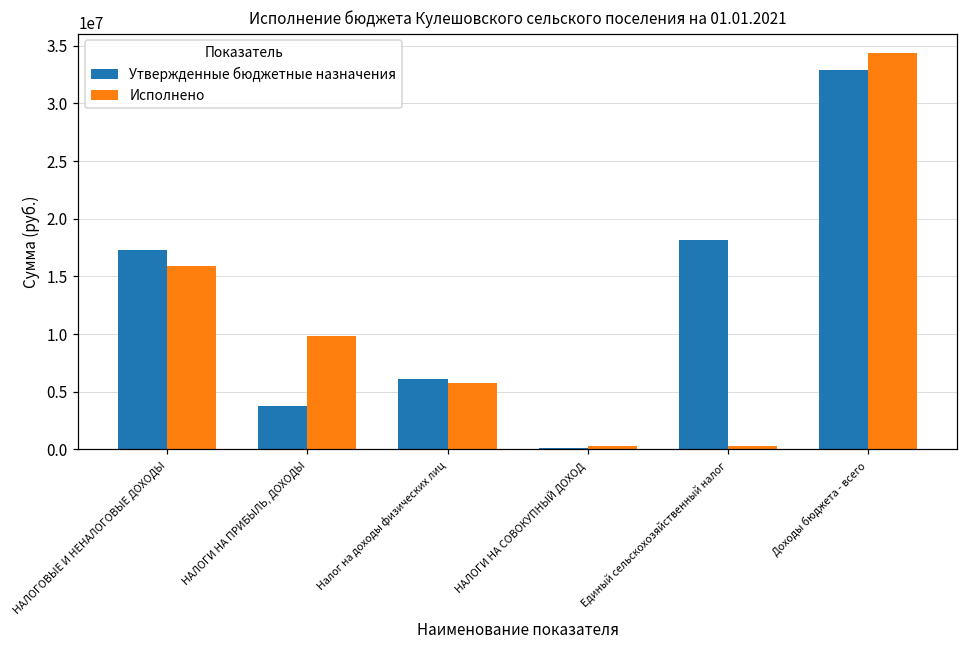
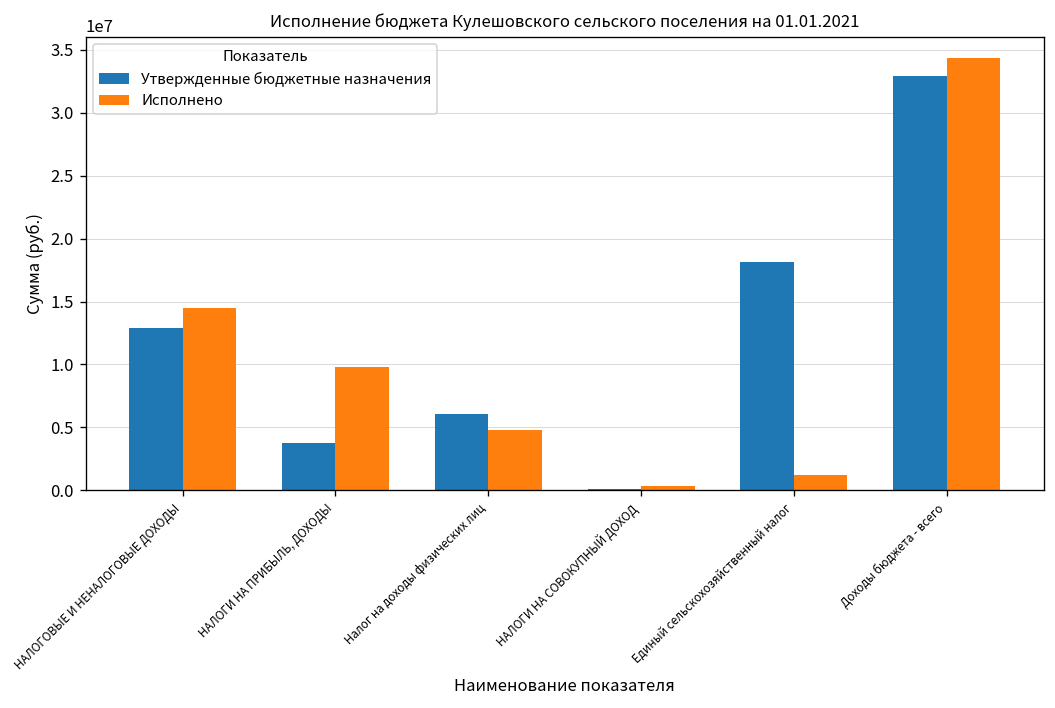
  {
    "Утвержденные бюджетные назначения": {
-     "НАЛОГОВЫЕ И НЕНАЛОГОВЫЕ ДОХОДЫ": 17300000,
+     "НАЛОГОВЫЕ И НЕНАЛОГОВЫЕ ДОХОДЫ": 12900000,
      "НАЛОГИ НА ПРИБЫЛЬ, ДОХОДЫ": 3800000,
      "Налог на доходы физических лиц": 6100000,
      "Единый сельскохозяйственный налог": 18100000,
      "Доходы бюджета - всего": 32900000
    },
    "Исполнено": {
-     "НАЛОГОВЫЕ И НЕНАЛОГОВЫЕ ДОХОДЫ": 15900000,
+     "НАЛОГОВЫЕ И НЕНАЛОГОВЫЕ ДОХОДЫ": 14500000,
      "НАЛОГИ НА ПРИБЫЛЬ, ДОХОДЫ": 9800000,
-     "Налог на доходы физических лиц": 5700000,
+     "Налог на доходы физических лиц": 4800000,
      "НАЛОГИ НА СОВОКУПНЫЙ ДОХОД": 300000,
-     "Единый сельскохозяйственный налог": 300000,
+     "Единый сельскохозяйственный налог": 1200000,
      "Доходы бюджета - всего": 34300000
    }
  }
